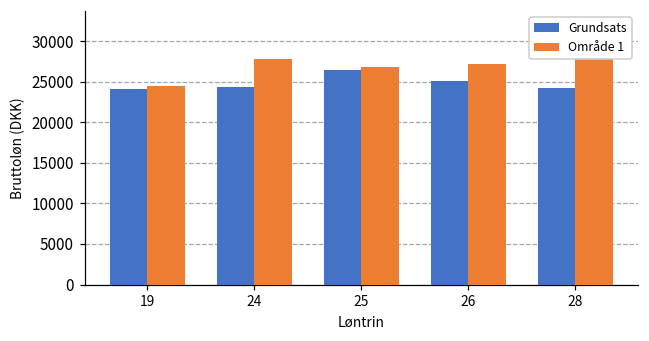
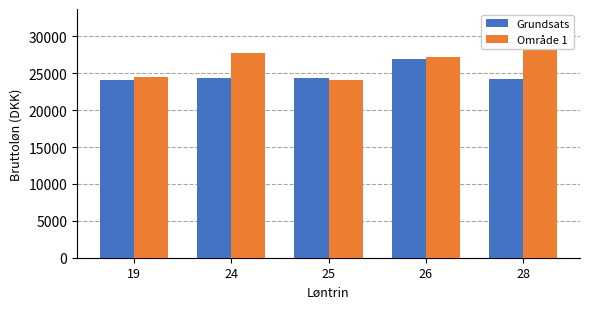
  {
    "Grundsats": {
      "19": 24000,
      "24": 24000,
-     "25": 26000,
-     "26": 25000,
+     "25": 24000,
+     "26": 27000,
      "28": 24000
    },
    "Område 1": {
      "19": 24000,
      "24": 28000,
-     "25": 27000,
+     "25": 24000,
      "26": 27000,
      "28": 28000
    }
  }
